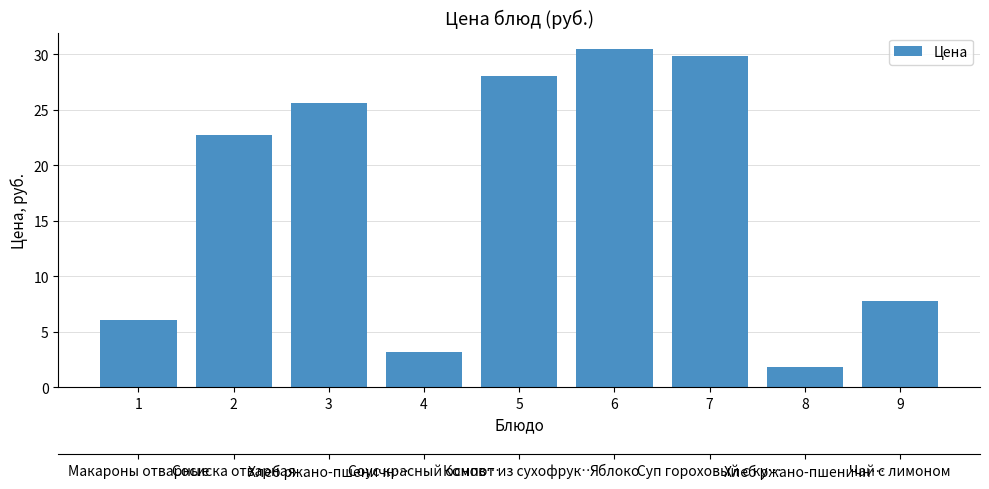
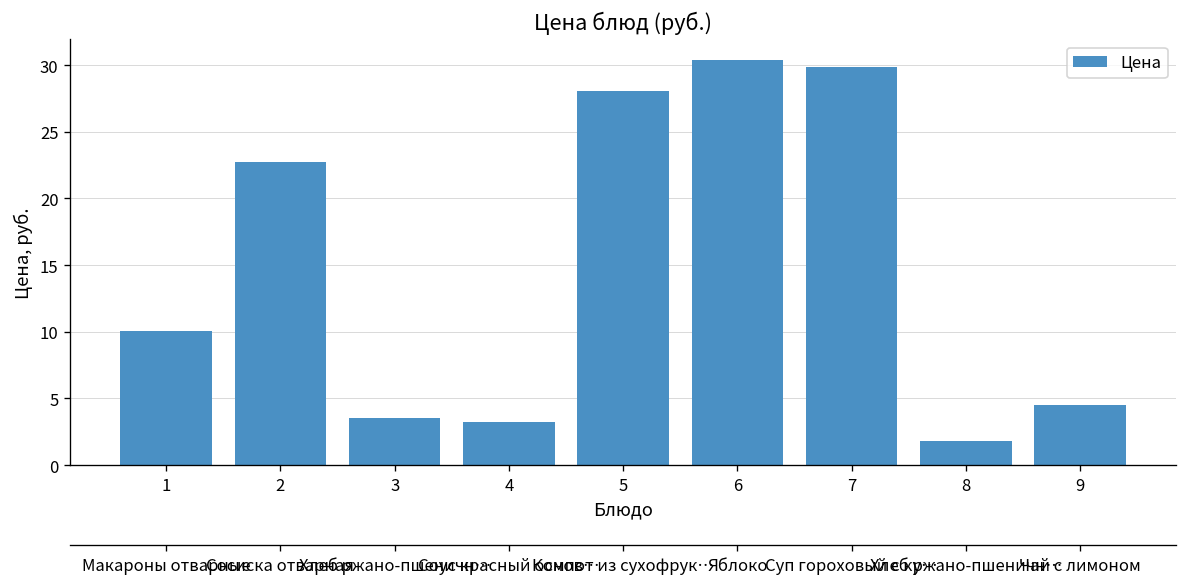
  {
-   "1": 6.1,
+   "1": 10.1,
    "2": 22.7,
-   "3": 25.6,
+   "3": 3.5,
    "4": 3.2,
    "5": 28.1,
    "6": 30.4,
    "7": 29.8,
    "8": 1.8,
-   "9": 7.8
+   "9": 4.5
  }
